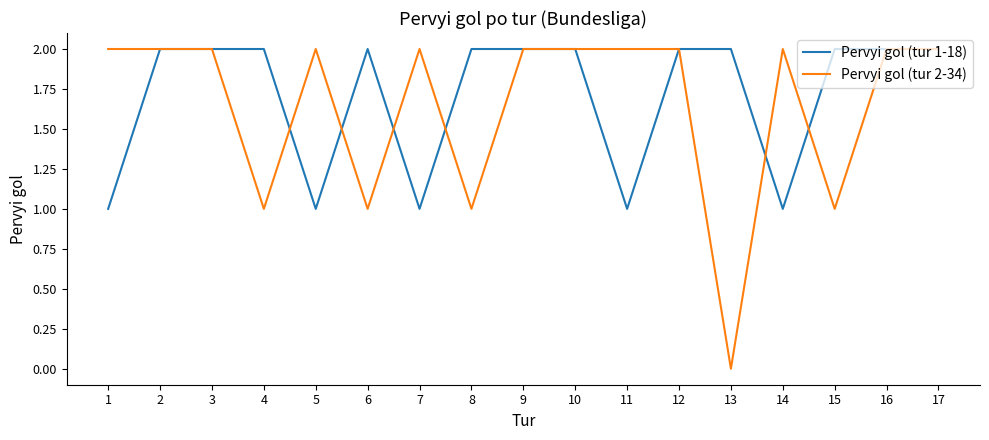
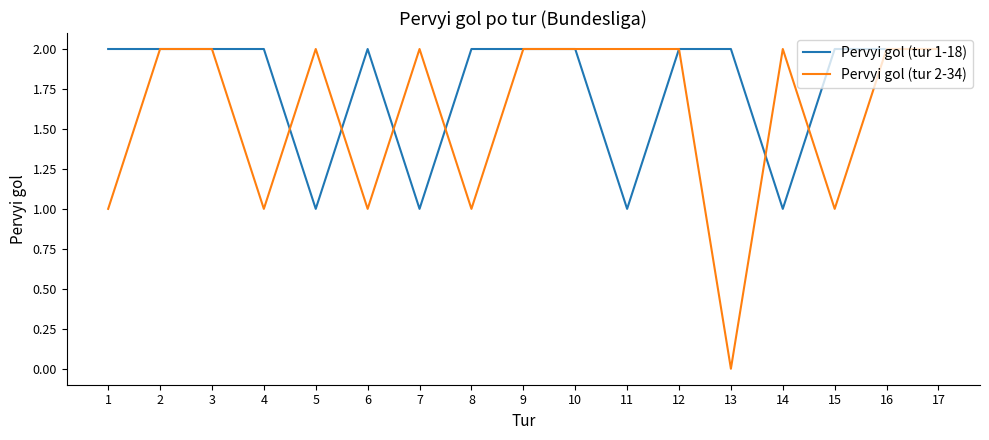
  {
    "Pervyi gol (tur 1-18)": {
-     "1": 1,
+     "1": 2,
      "4": 2,
      "5": 1,
      "6": 2,
      "7": 1,
      "8": 2,
      "11": 1,
      "13": 2,
      "14": 1
    },
    "Pervyi gol (tur 2-34)": {
-     "1": 2,
+     "1": 1,
      "4": 1,
      "5": 2,
      "6": 1,
      "7": 2,
      "8": 1,
      "11": 2,
      "13": 0,
      "14": 2,
      "15": 1
    }
  }
